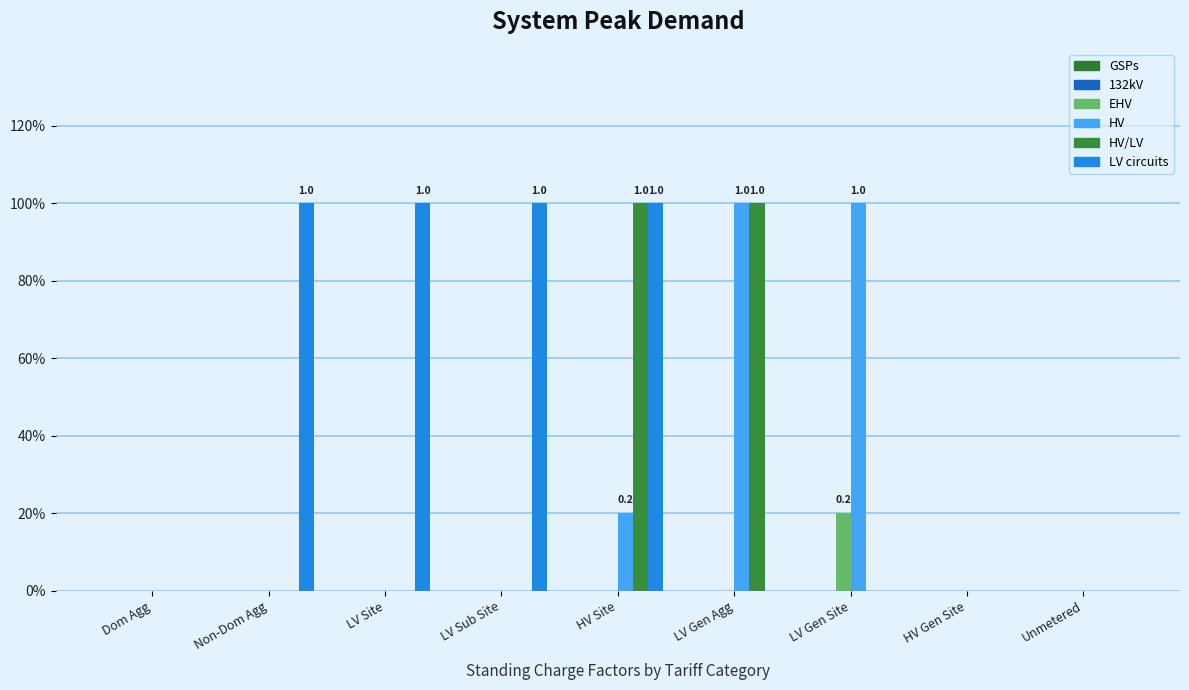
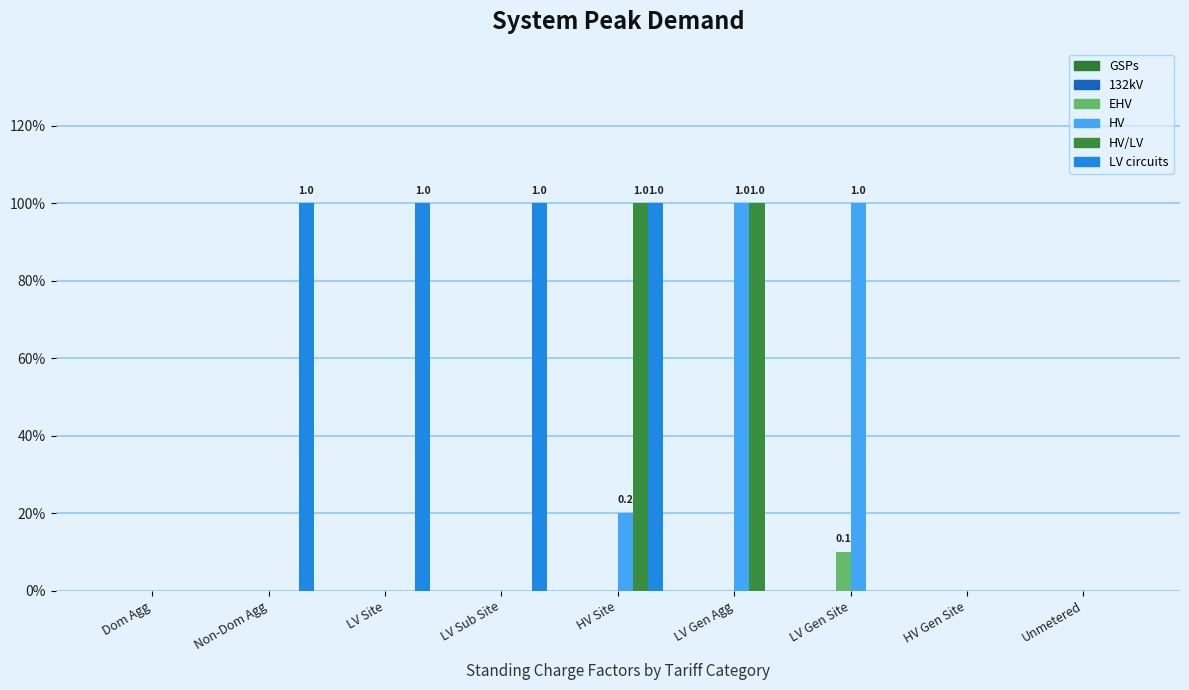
  {
    "EHV": {
-     "LV Gen Site": 0.2
+     "LV Gen Site": 0.1
    }
  }
